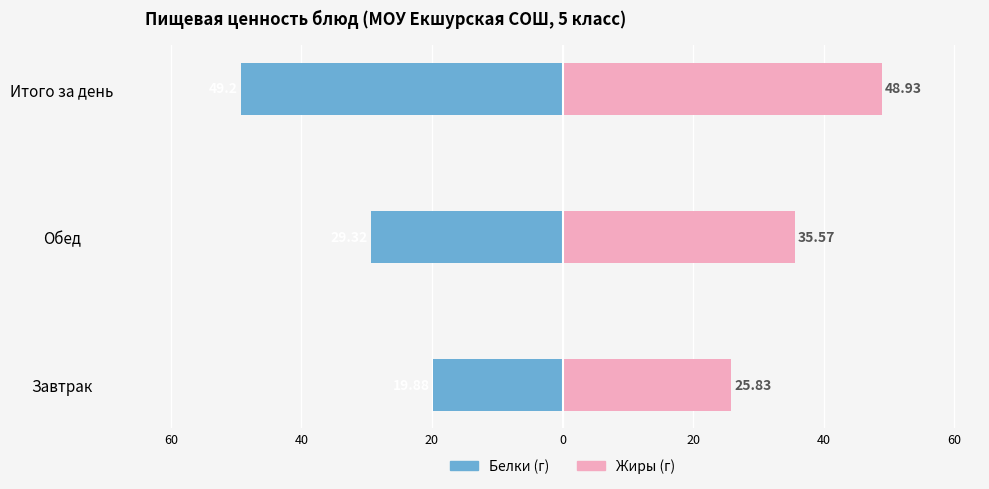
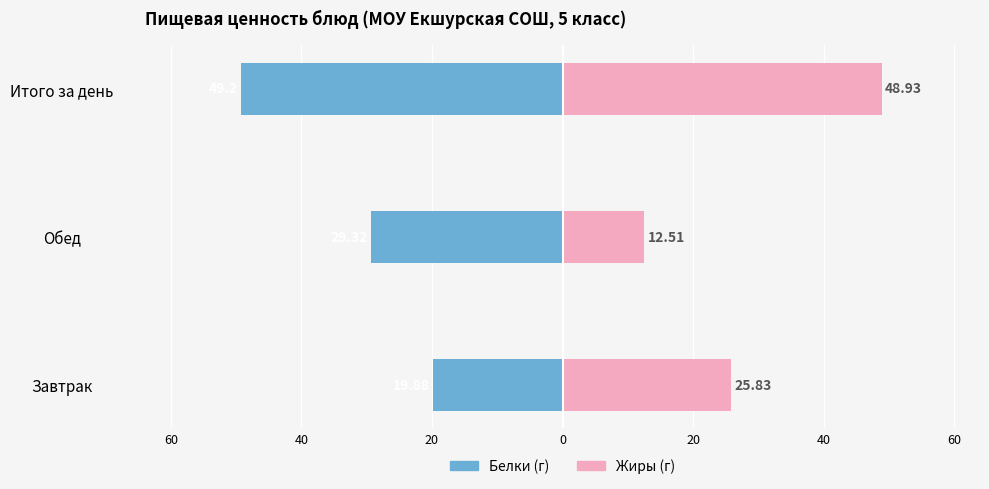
  {
    "Жиры (г)": {
      "Итого за день": 48.93,
-     "Обед": 35.57,
+     "Обед": 12.51,
      "Завтрак": 25.83
    }
  }
